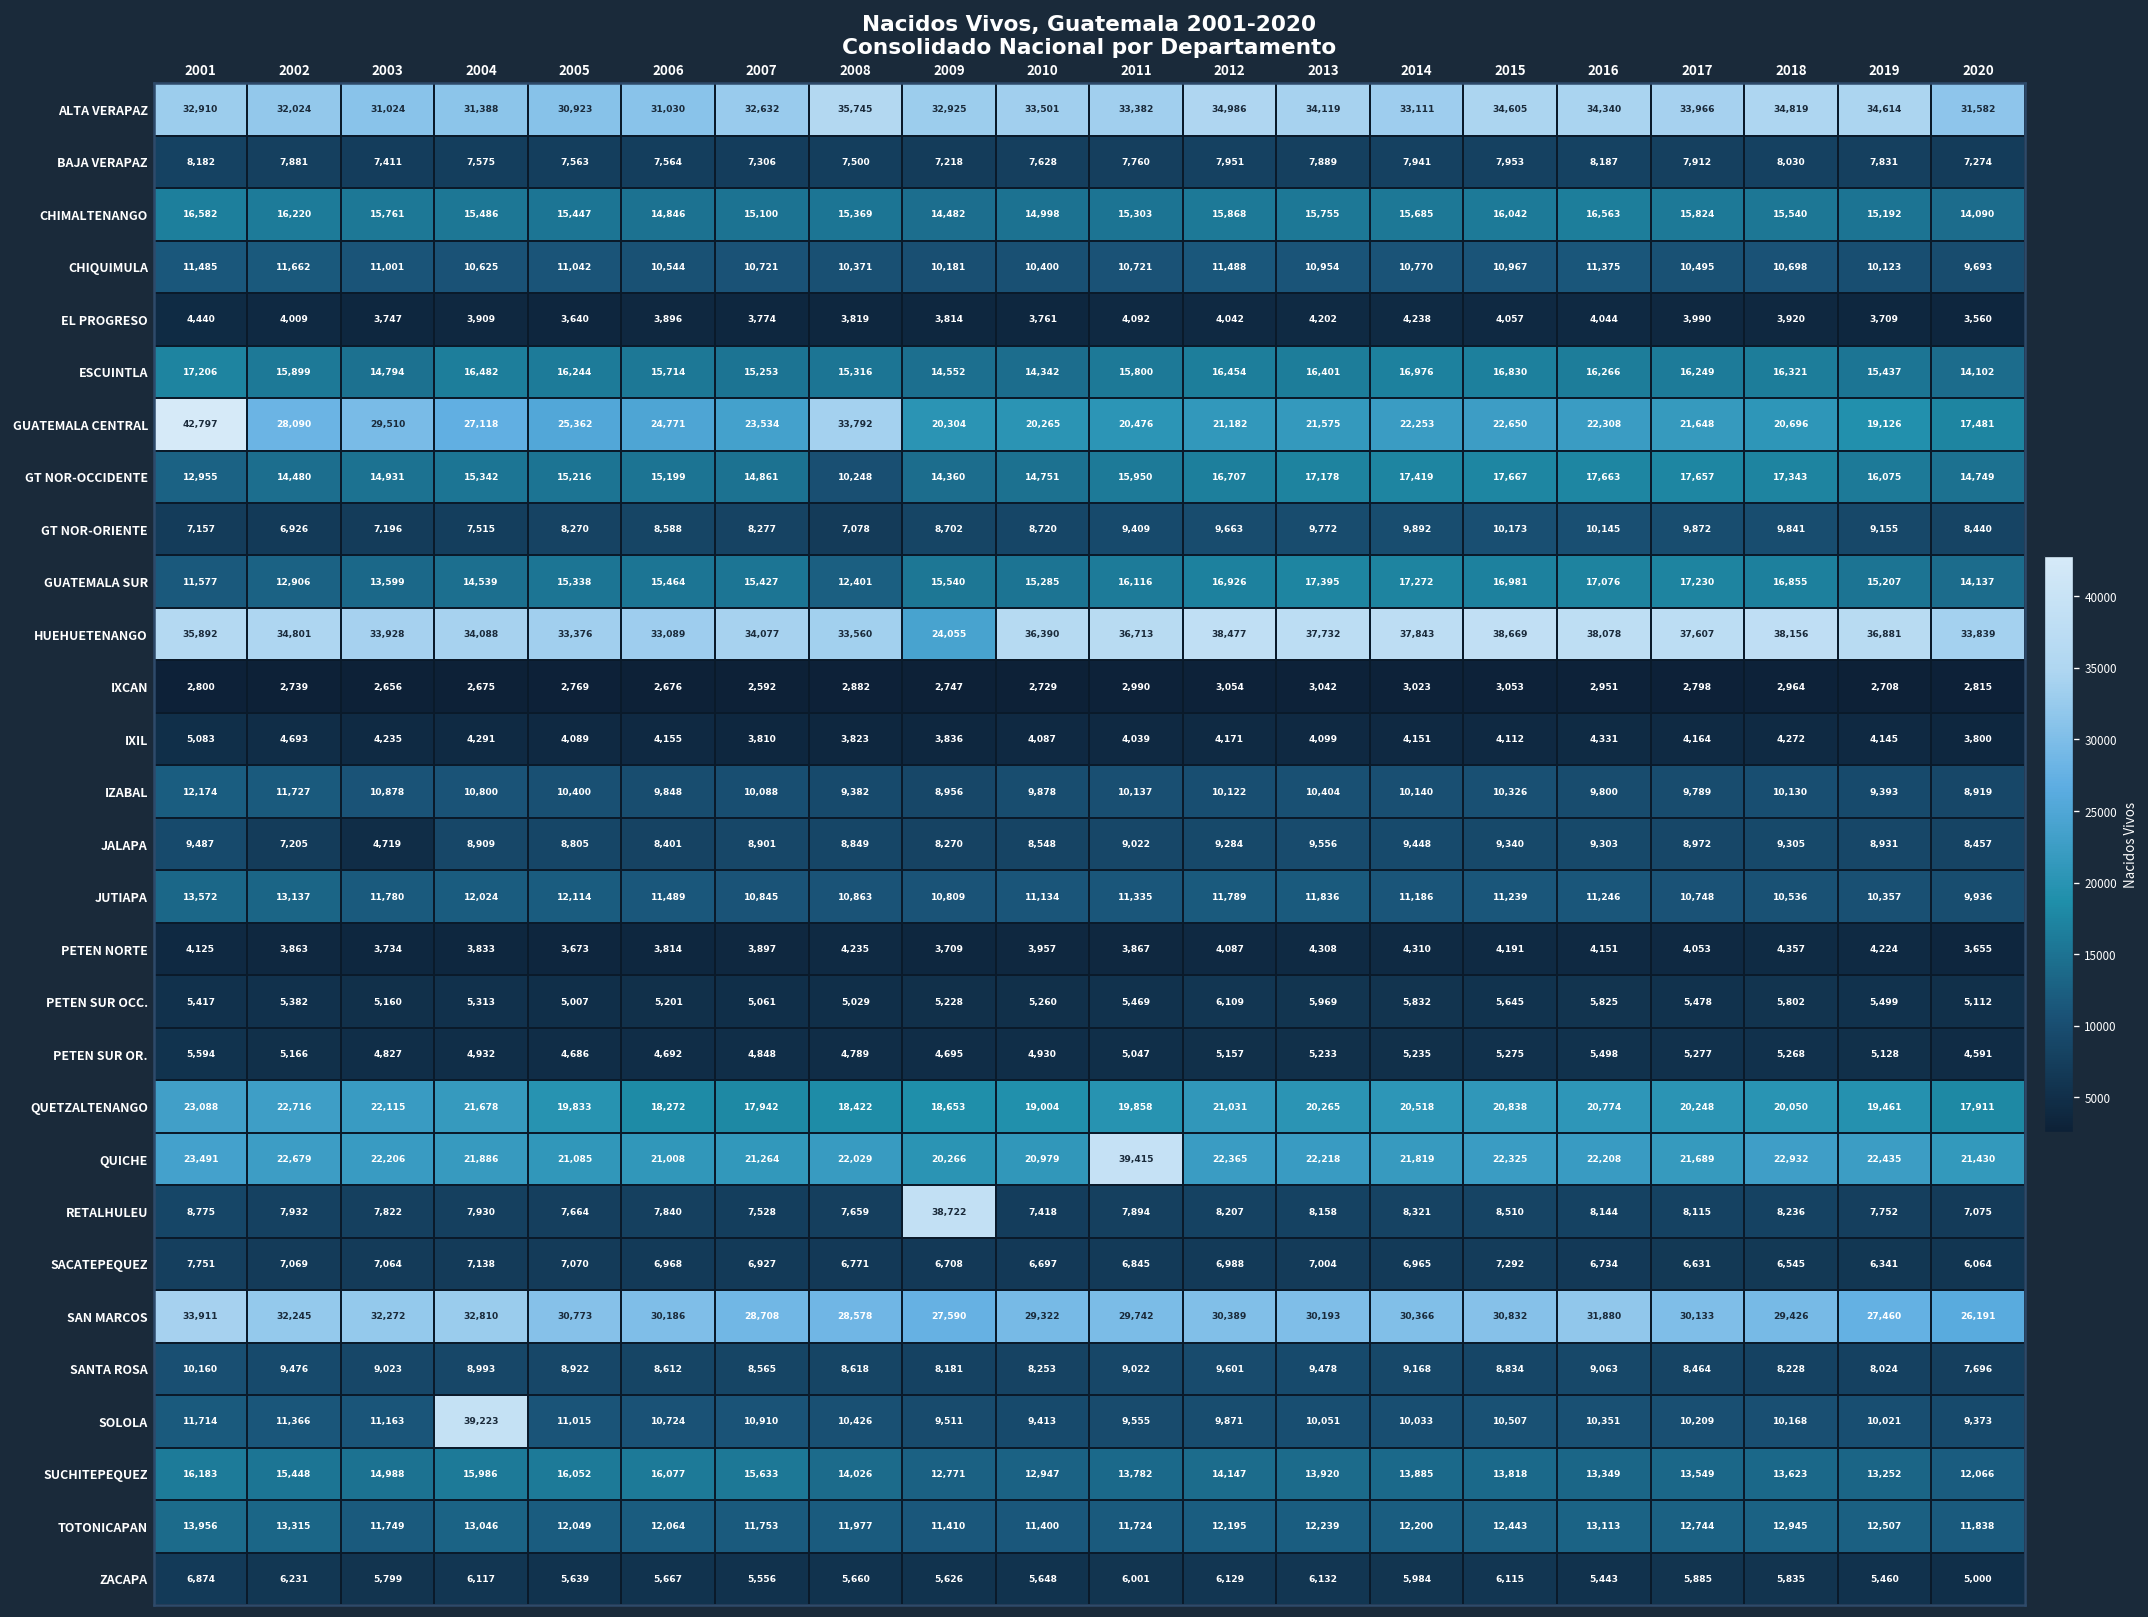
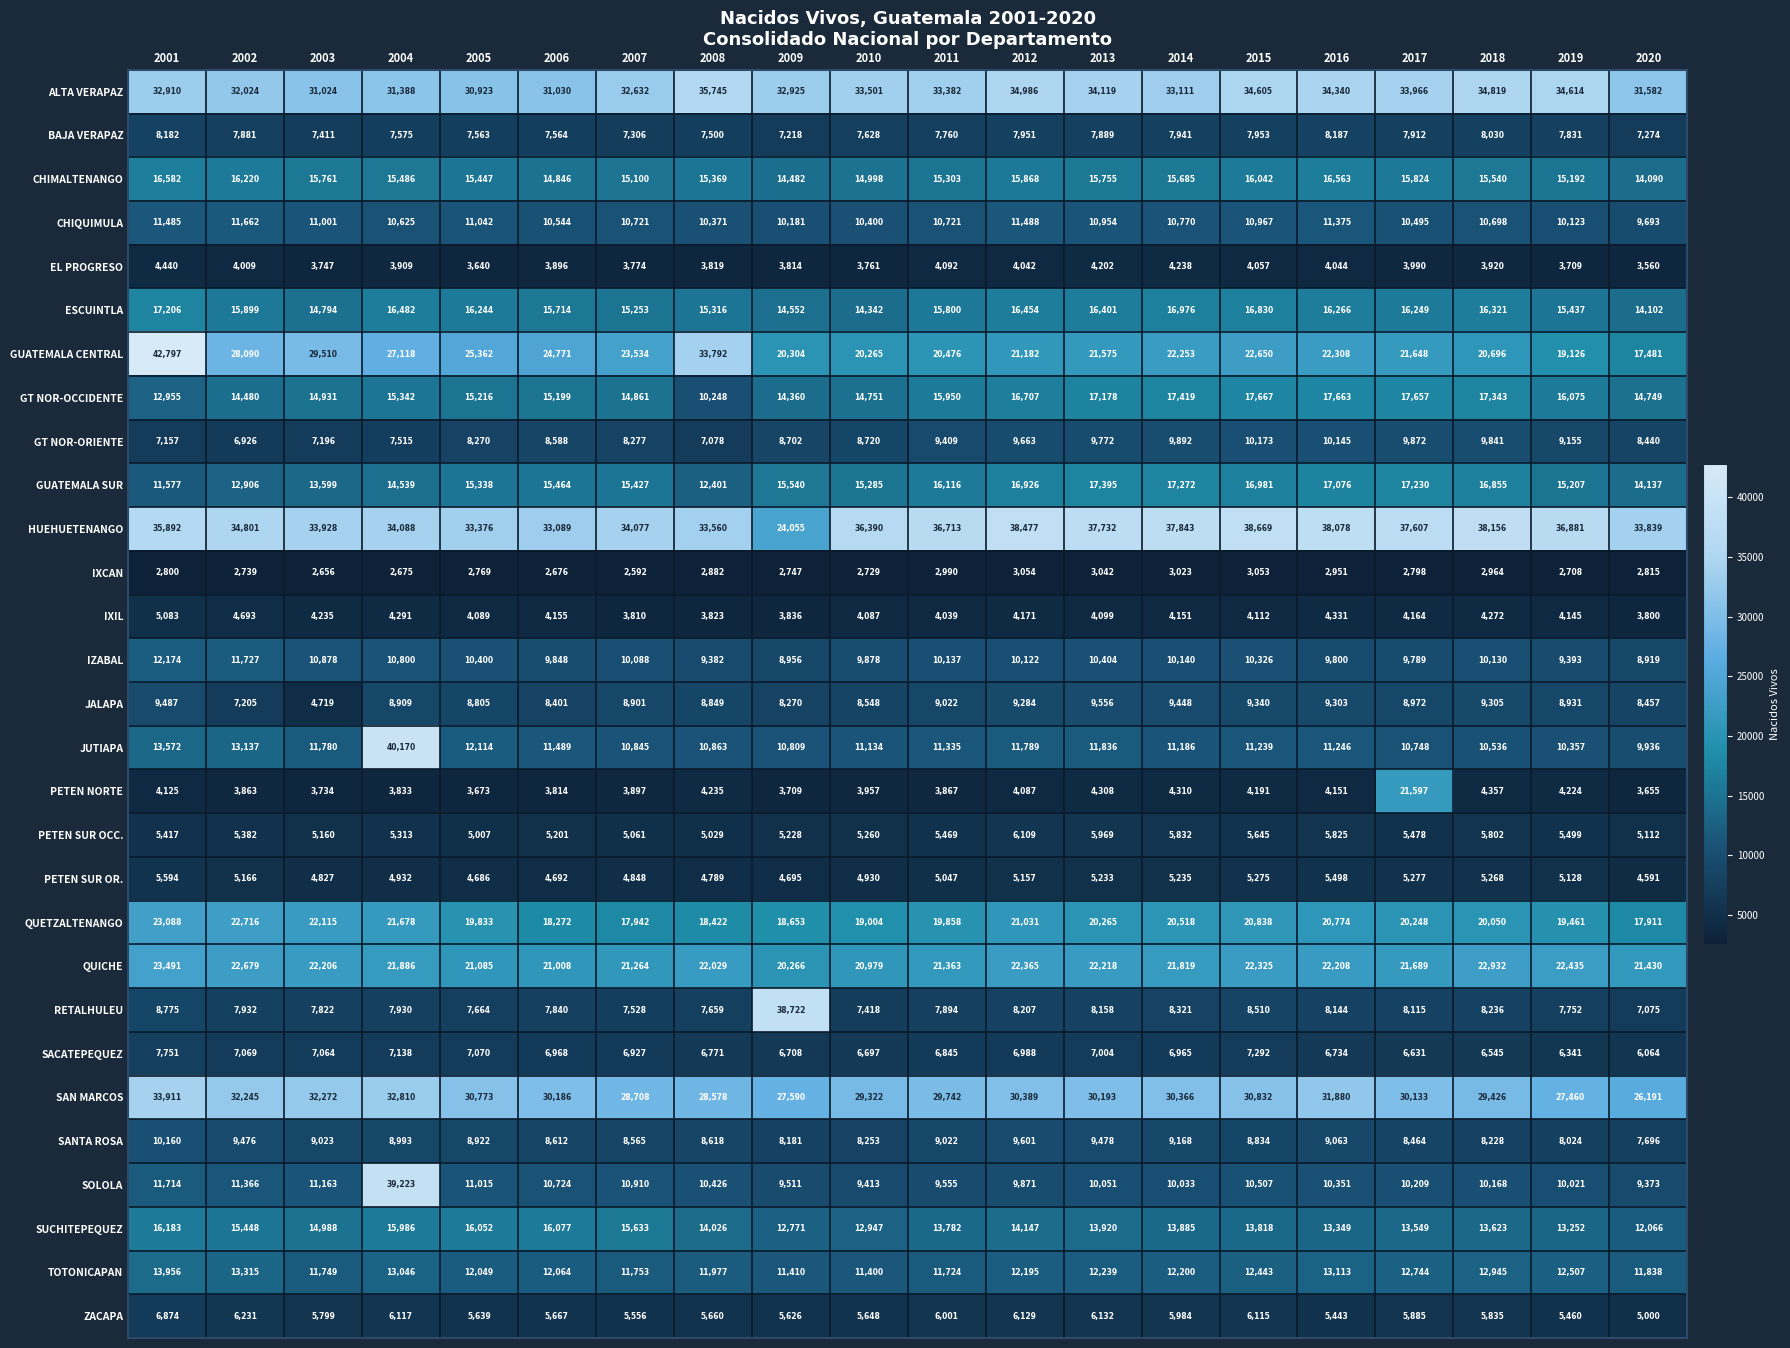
  {
    "JUTIAPA": {
      "2001": "13,572",
      "2002": "13,137",
      "2003": "11,780",
-     "2004": "12,024",
+     "2004": "40,170",
      "2005": "12,114",
      "2006": "11,489",
      "2007": "10,845",
      "2008": "10,863",
      "2009": "10,809",
      "2010": "11,134",
      "2011": "11,335",
      "2012": "11,789",
      "2013": "11,836",
      "2014": "11,186",
      "2015": "11,239",
      "2016": "11,246",
      "2017": "10,748",
      "2018": "10,536",
      "2019": "10,357",
      "2020": "9,936"
    },
    "PETEN NORTE": {
      "2001": "4,125",
      "2002": "3,863",
      "2003": "3,734",
      "2004": "3,833",
      "2005": "3,673",
      "2006": "3,814",
      "2007": "3,897",
      "2008": "4,235",
      "2009": "3,709",
      "2010": "3,957",
      "2011": "3,867",
      "2012": "4,087",
      "2013": "4,308",
      "2014": "4,310",
      "2015": "4,191",
      "2016": "4,151",
-     "2017": "4,053",
+     "2017": "21,597",
      "2018": "4,357",
      "2019": "4,224",
      "2020": "3,655"
    },
    "QUICHE": {
      "2001": "23,491",
      "2002": "22,679",
      "2003": "22,206",
      "2004": "21,886",
      "2005": "21,085",
      "2006": "21,008",
      "2007": "21,264",
      "2008": "22,029",
      "2009": "20,266",
      "2010": "20,979",
-     "2011": "39,415",
+     "2011": "21,363",
      "2012": "22,365",
      "2013": "22,218",
      "2014": "21,819",
      "2015": "22,325",
      "2016": "22,208",
      "2017": "21,689",
      "2018": "22,932",
      "2019": "22,435",
      "2020": "21,430"
    }
  }
